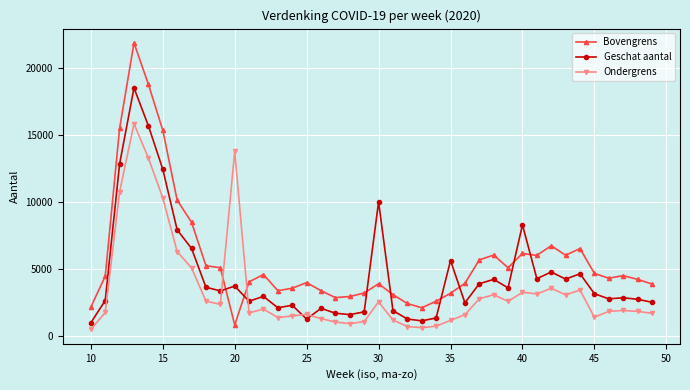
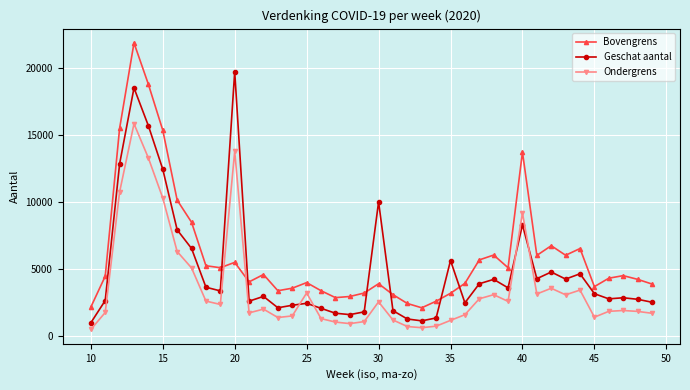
  {
    "Bovengrens": {
      "10": 2200,
      "15": 15400,
-     "20": 800,
+     "20": 5500,
      "25": 4000,
      "30": 3900,
      "35": 3200,
-     "40": 6200,
-     "45": 4700
+     "40": 13700,
+     "45": 3700
    },
    "Geschat aantal": {
      "10": 1000,
      "15": 12500,
-     "20": 3700,
-     "25": 1300,
+     "20": 19700,
+     "25": 2500,
      "30": 10000,
      "35": 5600,
      "40": 8300,
      "45": 3200
    },
    "Ondergrens": {
      "10": 500,
      "15": 10300,
      "20": 13800,
-     "25": 1600,
+     "25": 3200,
      "30": 2600,
      "35": 1200,
-     "40": 3300,
+     "40": 9200,
      "45": 1400
    }
  }
